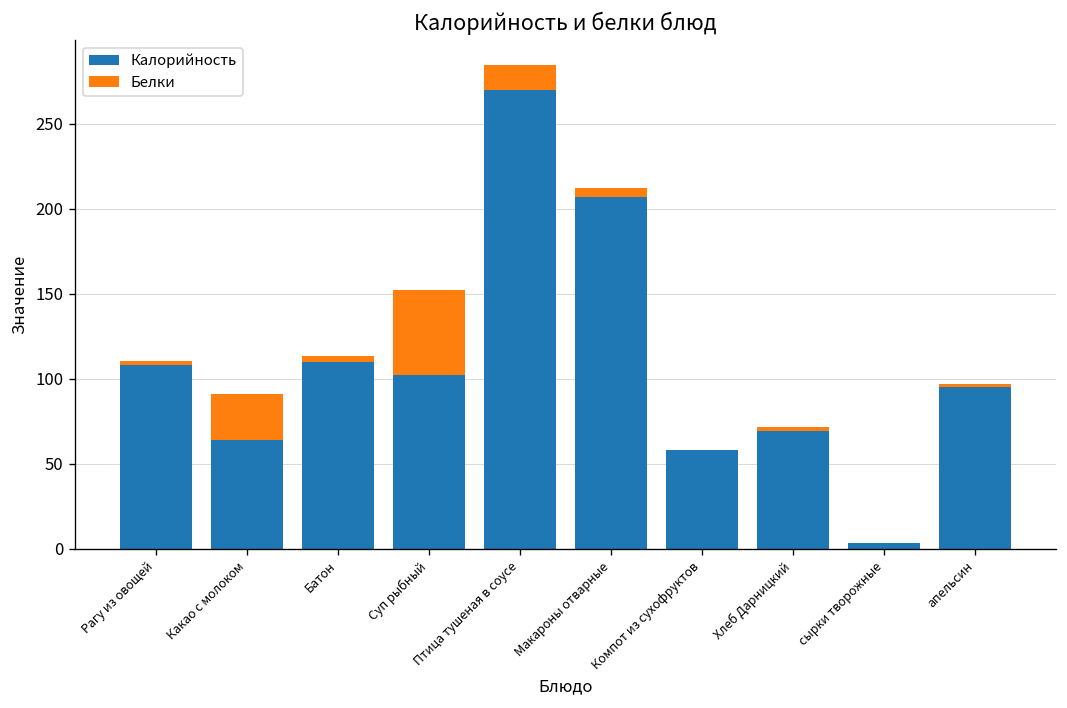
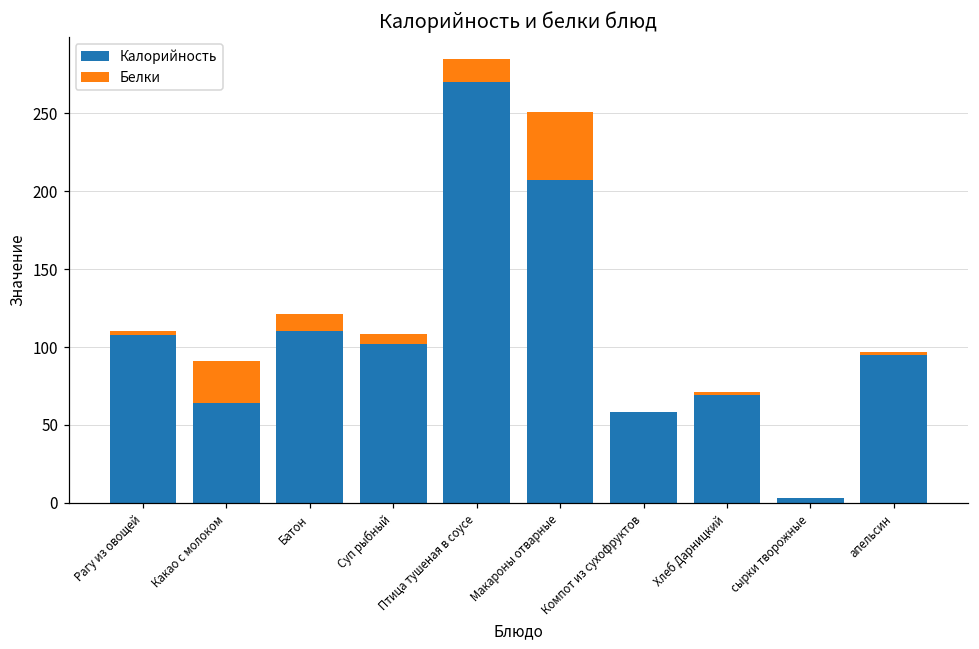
  {
    "Калорийность": {
      "Рагу из овощей": 108,
      "Какао с молоком": 64,
      "Батон": 110,
      "Суп рыбный": 102,
      "Птица тушеная в соусе": 270,
      "Макароны отварные": 207,
      "Компот из сухофруктов": 58,
      "Хлеб Дарницкий": 69,
      "сырки творожные": 3,
      "апельсин": 95
    },
    "Белки": {
      "Рагу из овощей": 2,
      "Какао с молоком": 27,
-     "Батон": 3,
-     "Суп рыбный": 50,
+     "Батон": 11,
+     "Суп рыбный": 7,
      "Птица тушеная в соусе": 15,
-     "Макароны отварные": 5,
+     "Макароны отварные": 44,
      "Компот из сухофруктов": 0,
      "Хлеб Дарницкий": 2,
      "апельсин": 2
    }
  }
